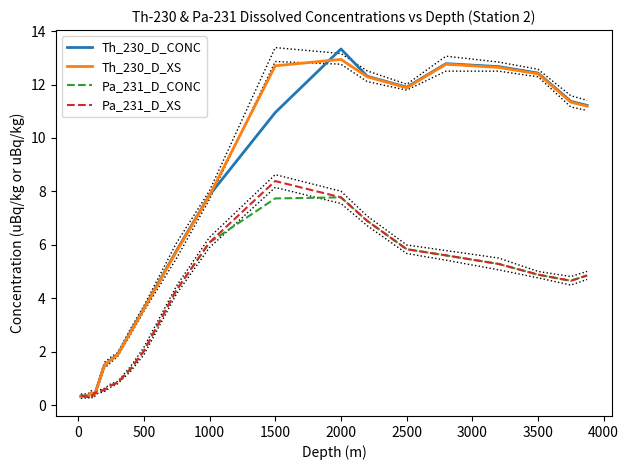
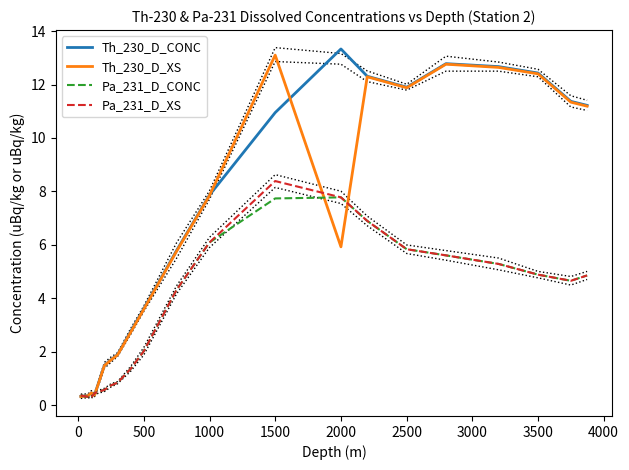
  {
    "Th_230_D_CONC": {
      "1500": 11.0,
      "2000": 13.3
    },
    "Th_230_D_XS": {
-     "1500": 12.7,
-     "2000": 12.9
+     "1500": 13.1,
+     "2000": 5.9
    },
    "Pa_231_D_CONC": {
      "1500": 7.7
    },
    "Pa_231_D_XS": {
      "1500": 8.4
    }
  }
